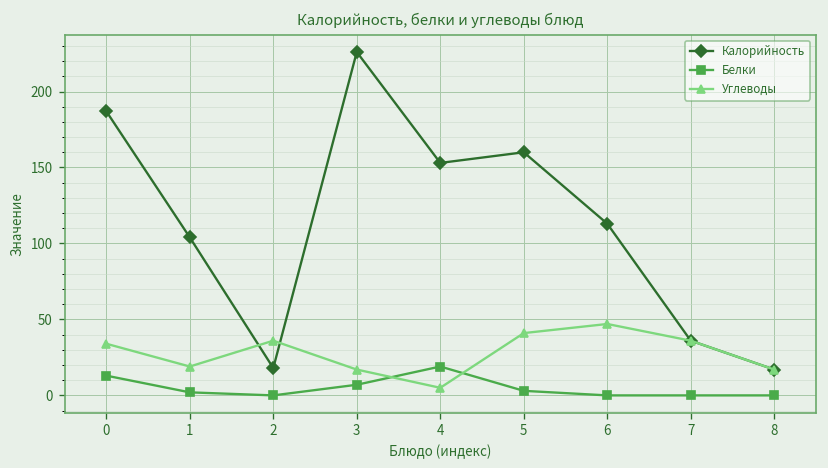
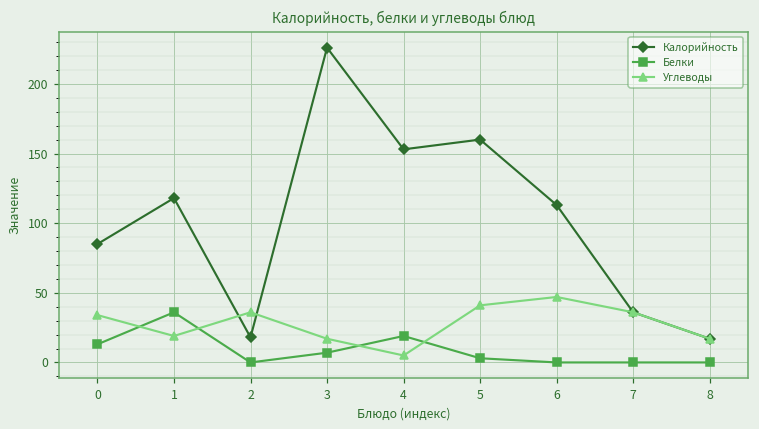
  {
    "Калорийность": {
-     "0": 187,
-     "1": 104,
+     "0": 85,
+     "1": 118,
      "2": 18,
      "3": 226,
      "4": 153,
      "5": 160,
      "6": 113
    },
    "Белки": {
      "0": 13,
-     "1": 2,
+     "1": 36,
      "2": 0,
      "3": 7,
      "4": 19,
      "5": 3,
      "6": 0,
      "7": 0,
      "8": 0
    },
    "Углеводы": {
      "0": 34,
      "1": 19,
      "2": 36,
      "3": 17,
      "4": 5,
      "5": 41,
      "6": 47
    }
  }
